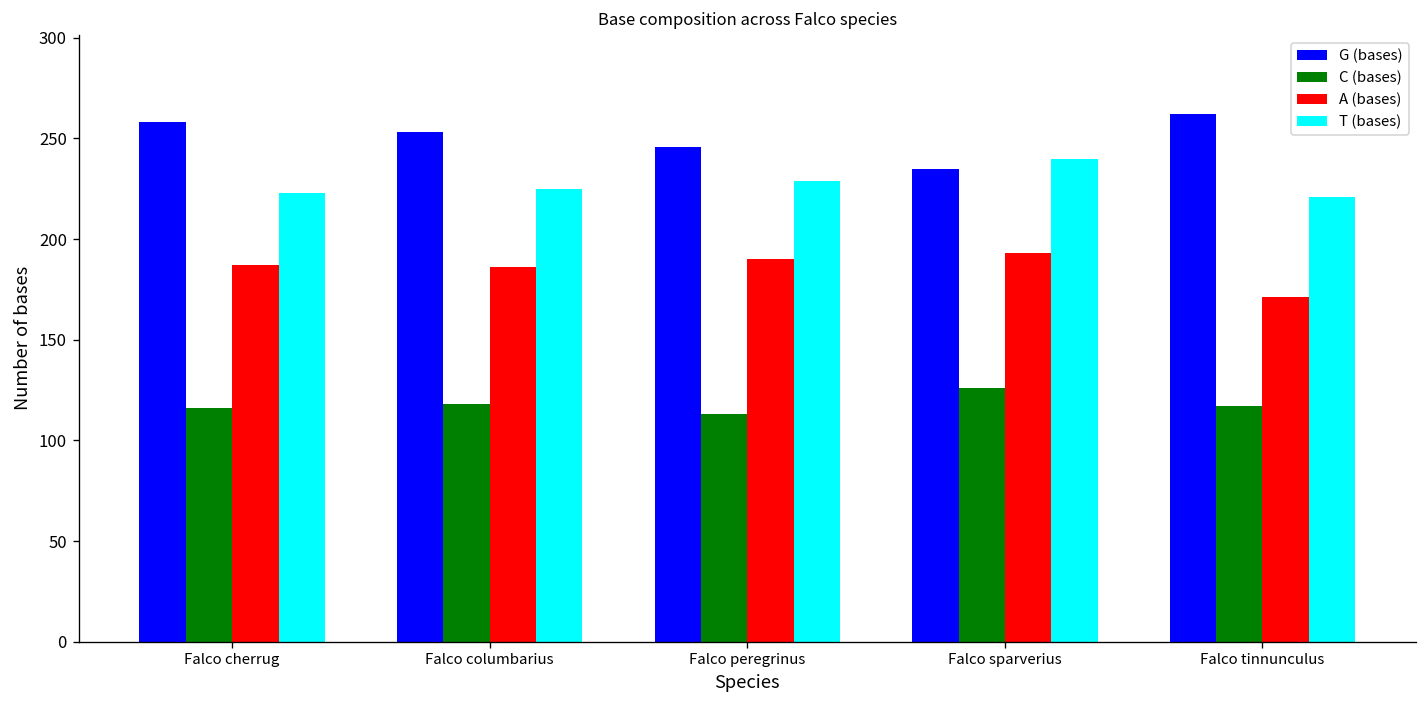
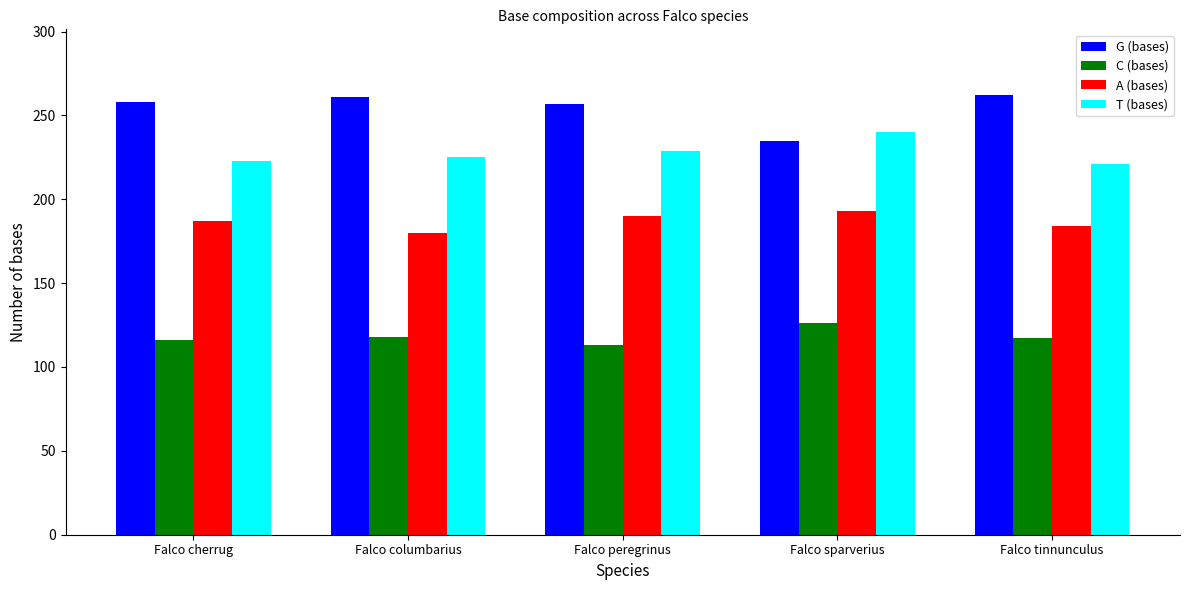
  {
    "G (bases)": {
      "Falco cherrug": 258,
-     "Falco columbarius": 253,
-     "Falco peregrinus": 246,
+     "Falco columbarius": 261,
+     "Falco peregrinus": 257,
      "Falco sparverius": 235,
      "Falco tinnunculus": 262
    },
    "C (bases)": {
      "Falco cherrug": 116,
      "Falco columbarius": 118,
      "Falco peregrinus": 113,
      "Falco sparverius": 126,
      "Falco tinnunculus": 117
    },
    "A (bases)": {
      "Falco cherrug": 187,
-     "Falco columbarius": 186,
+     "Falco columbarius": 180,
      "Falco peregrinus": 190,
      "Falco sparverius": 193,
-     "Falco tinnunculus": 171
+     "Falco tinnunculus": 184
    },
    "T (bases)": {
      "Falco cherrug": 223,
      "Falco columbarius": 225,
      "Falco peregrinus": 229,
      "Falco sparverius": 240,
      "Falco tinnunculus": 221
    }
  }
